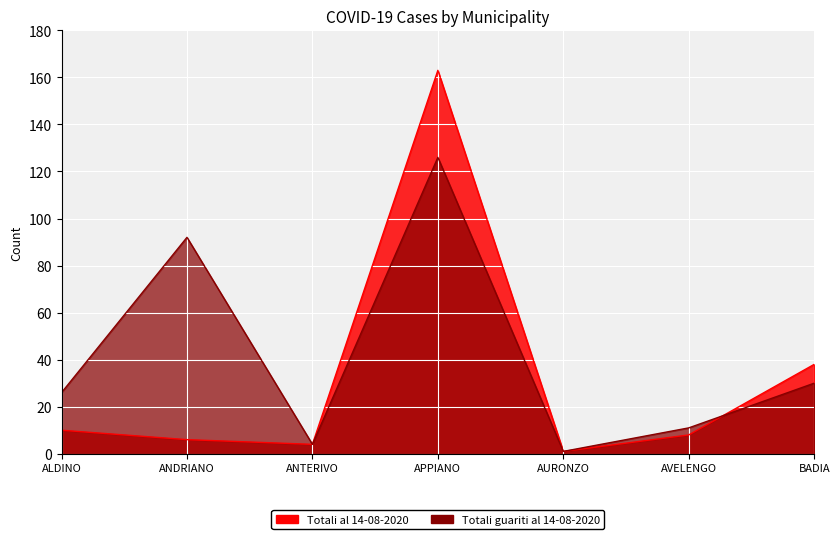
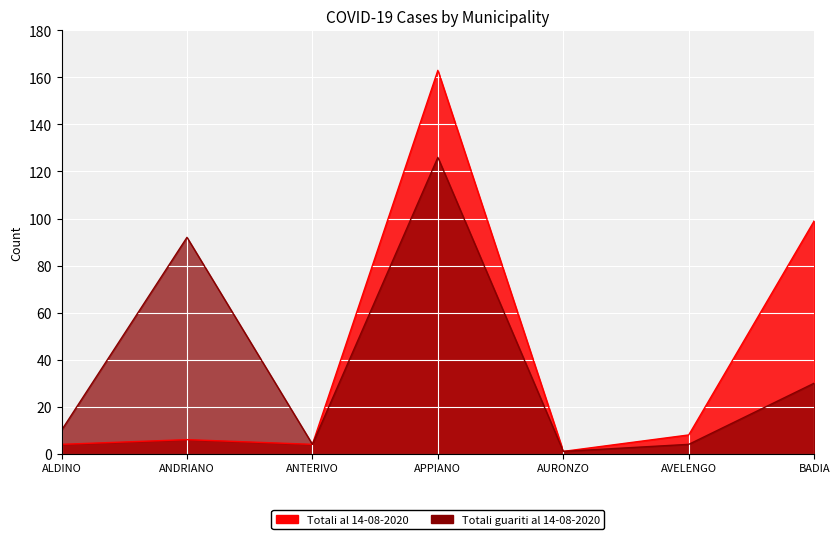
  {
    "Totali al 14-08-2020": {
-     "ALDINO": 10,
+     "ALDINO": 4,
      "ANDRIANO": 6,
      "APPIANO": 163,
      "AVELENGO": 8,
-     "BADIA": 38
+     "BADIA": 99
    },
    "Totali guariti al 14-08-2020": {
-     "ALDINO": 26,
+     "ALDINO": 10,
      "ANDRIANO": 92,
      "APPIANO": 126,
-     "AVELENGO": 11,
+     "AVELENGO": 4,
      "BADIA": 30
    }
  }
